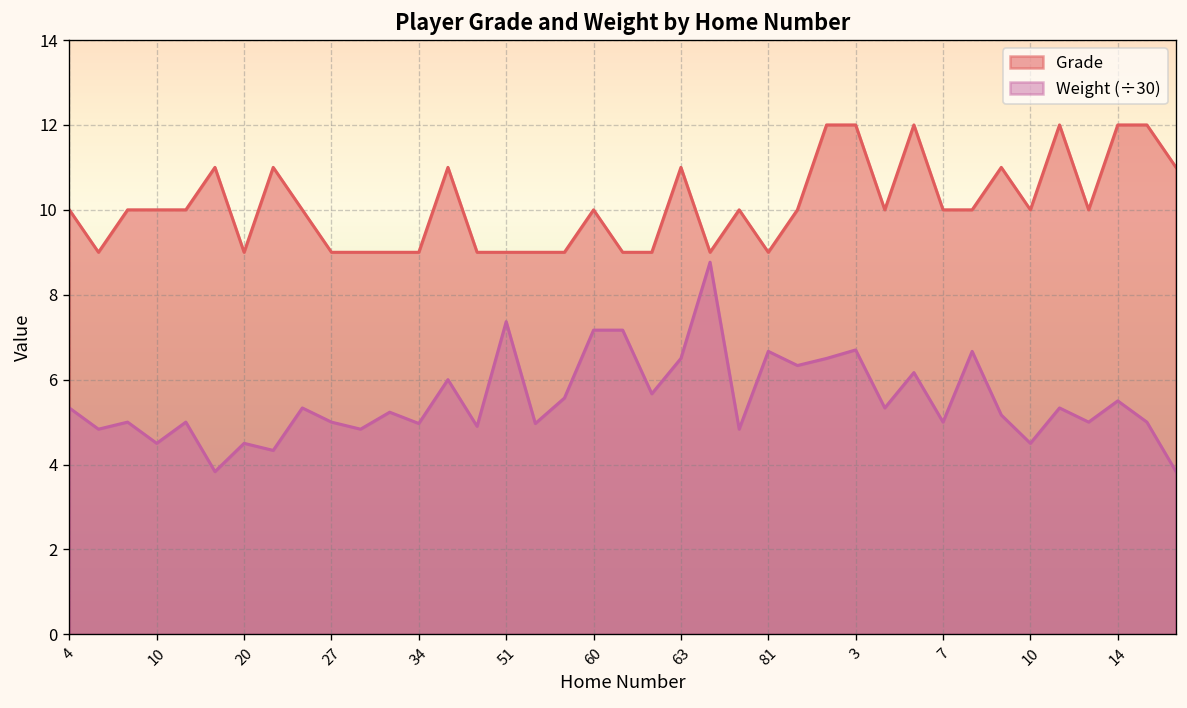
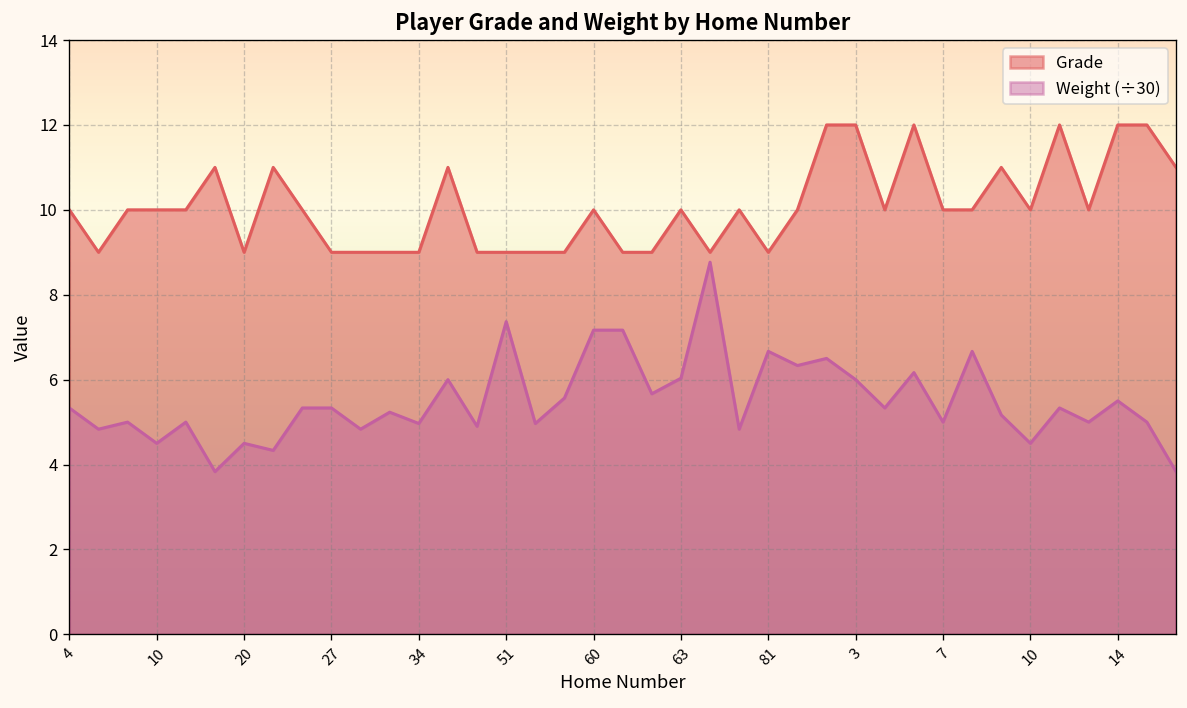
  {
    "Grade": {
      "27": 9,
      "51": 9,
      "60": 10,
-     "63": 11,
+     "63": 10,
      "81": 9,
      "3": 12
    },
    "Weight (÷30)": {
-     "27": 5.0,
+     "27": 5.3,
      "51": 7.4,
      "60": 7.2,
-     "63": 6.5,
+     "63": 6.0,
      "81": 6.7,
-     "3": 6.7
+     "3": 6.0
    }
  }
